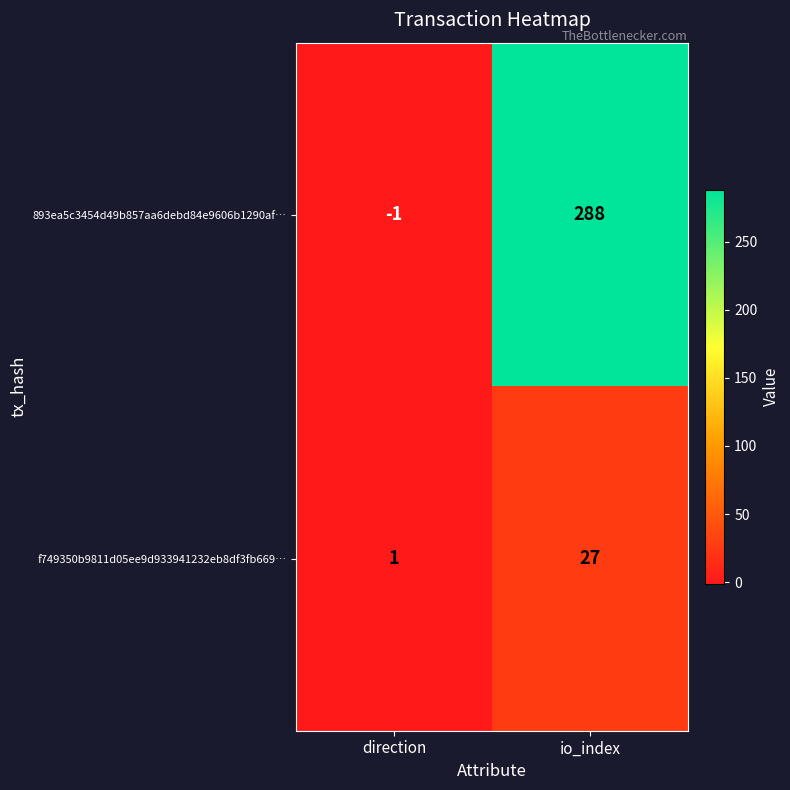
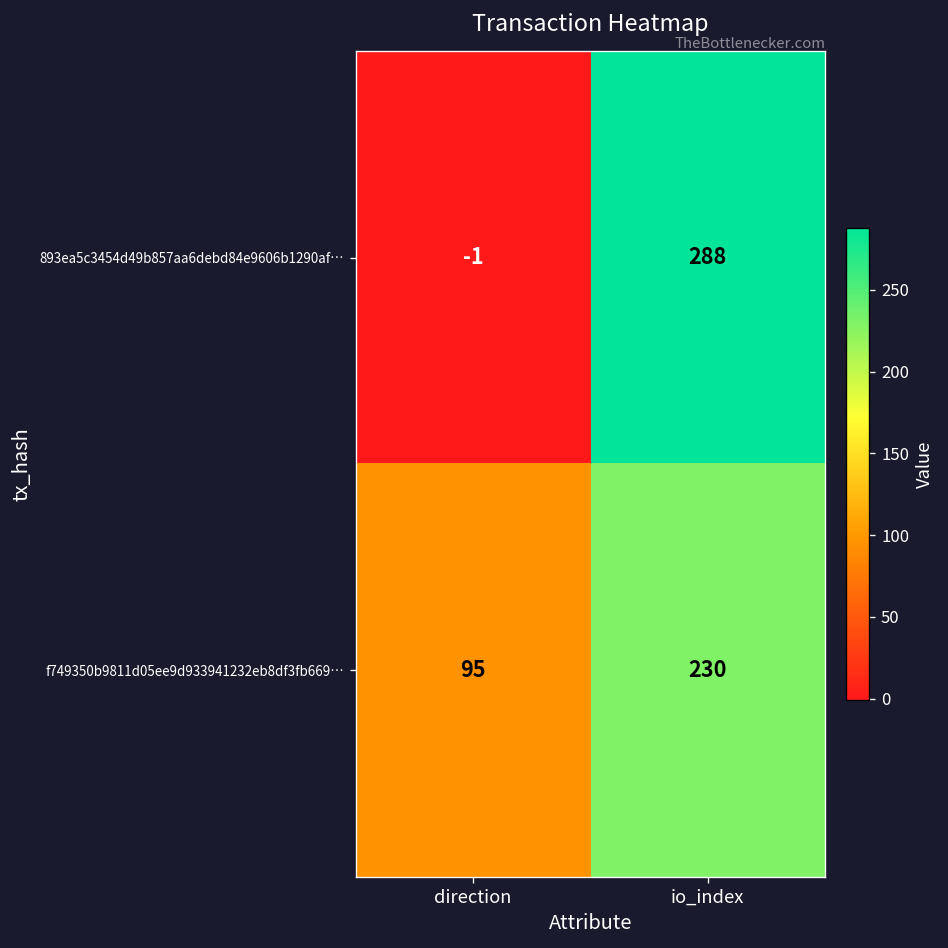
  {
    "893ea5c3454d49b857aa6debd84e9606b1290af…": {
      "direction": -1,
      "io_index": 288
    },
    "f749350b9811d05ee9d933941232eb8df3fb669…": {
-     "direction": 1,
-     "io_index": 27
+     "direction": 95,
+     "io_index": 230
    }
  }
